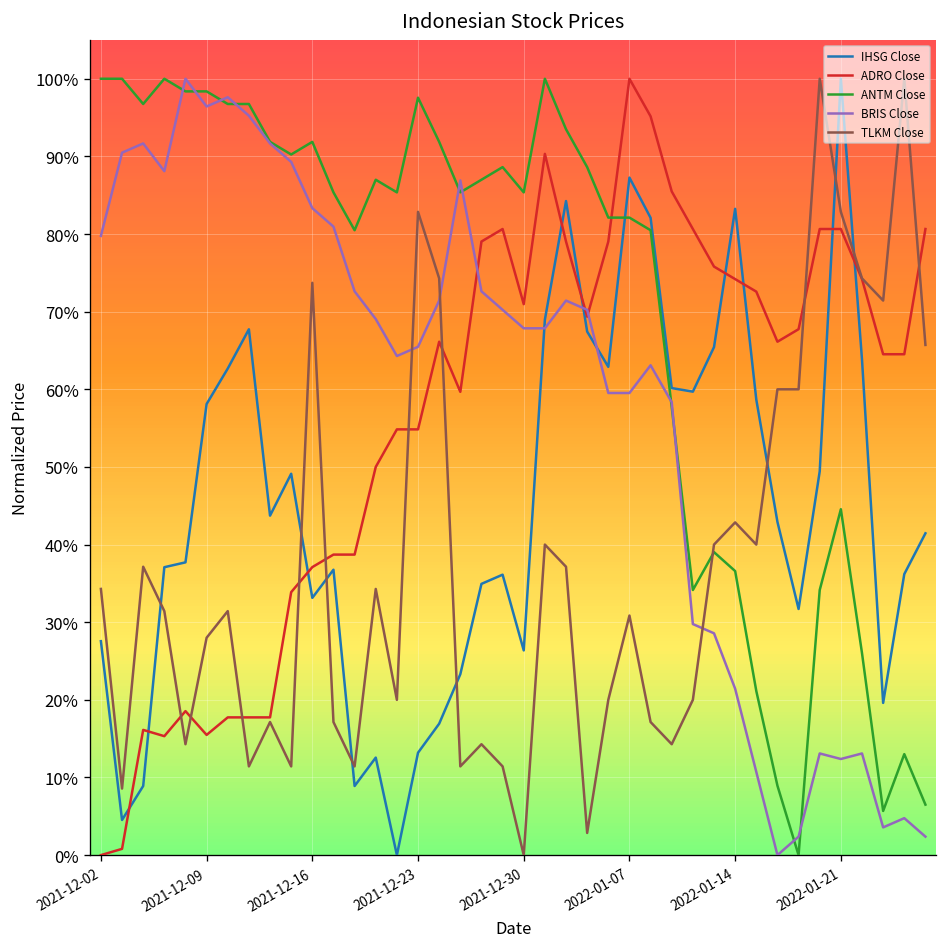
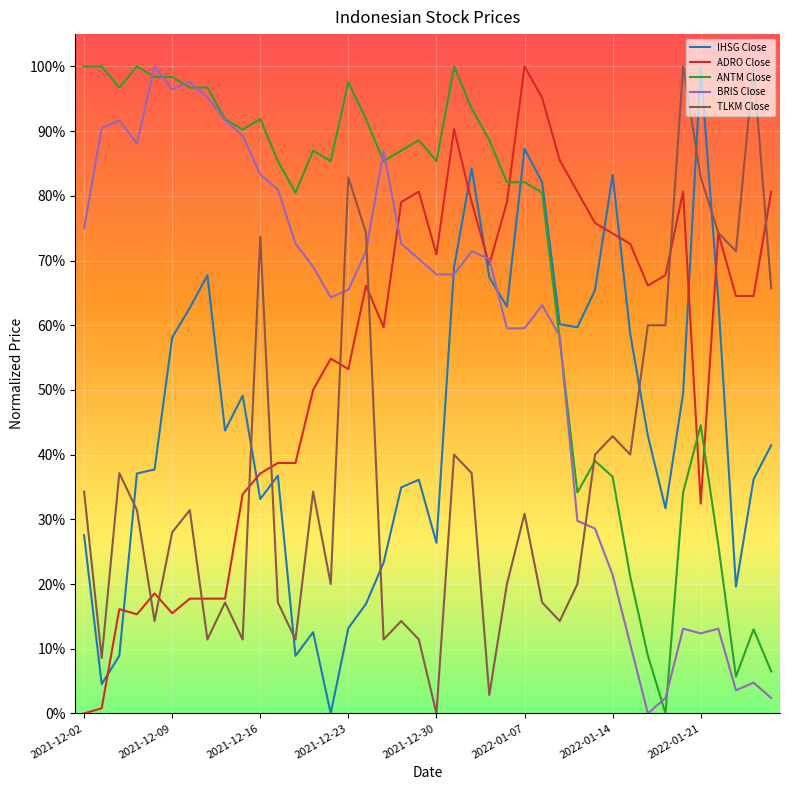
  {
    "IHSG Close": {
      "2021-12-02": "28%",
      "2021-12-09": "58%",
      "2021-12-16": "33%",
      "2021-12-23": "13%",
      "2021-12-30": "26%",
      "2022-01-07": "87%",
      "2022-01-14": "83%"
    },
    "ADRO Close": {
      "2021-12-02": "0%",
      "2021-12-09": "15%",
      "2021-12-16": "37%",
-     "2021-12-23": "55%",
+     "2021-12-23": "53%",
      "2021-12-30": "71%",
      "2022-01-07": "100%",
      "2022-01-14": "74%",
-     "2022-01-21": "81%"
+     "2022-01-21": "32%"
    },
    "ANTM Close": {
      "2021-12-02": "100%",
      "2021-12-09": "98%",
      "2021-12-16": "92%",
      "2021-12-23": "98%",
      "2021-12-30": "85%",
      "2022-01-07": "82%",
      "2022-01-14": "37%",
      "2022-01-21": "45%"
    },
    "BRIS Close": {
-     "2021-12-02": "80%",
+     "2021-12-02": "75%",
      "2021-12-09": "96%",
      "2021-12-16": "83%",
      "2021-12-23": "65%",
      "2021-12-30": "68%",
      "2022-01-07": "60%",
      "2022-01-14": "21%",
      "2022-01-21": "12%"
    },
    "TLKM Close": {
      "2021-12-02": "34%",
      "2021-12-09": "28%",
      "2021-12-16": "74%",
      "2021-12-23": "83%",
      "2021-12-30": "0%",
      "2022-01-07": "31%",
      "2022-01-14": "43%",
      "2022-01-21": "83%"
    }
  }
